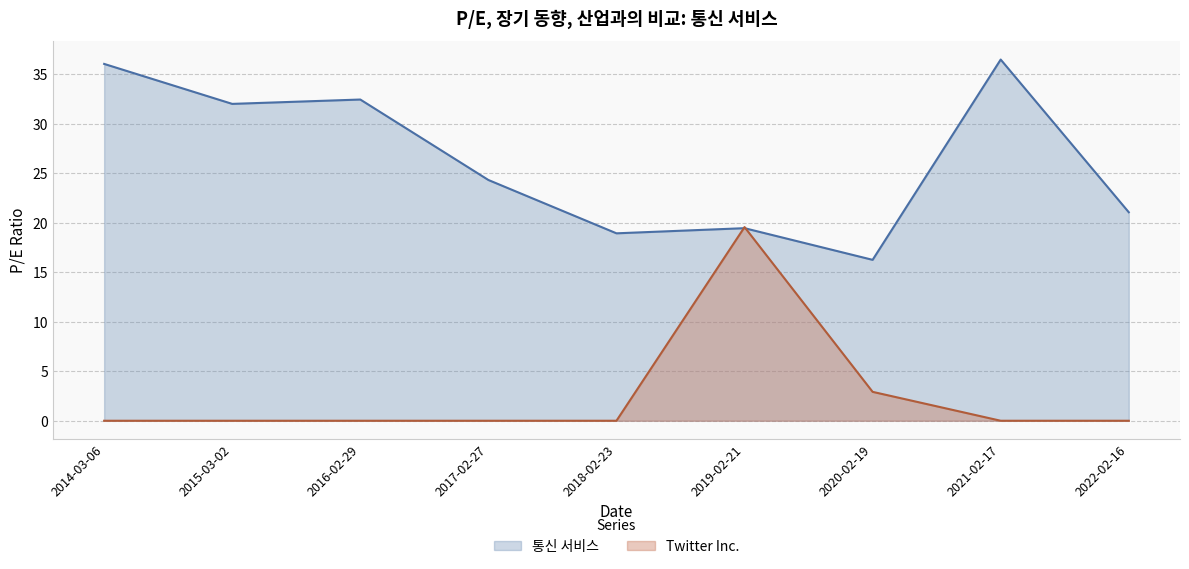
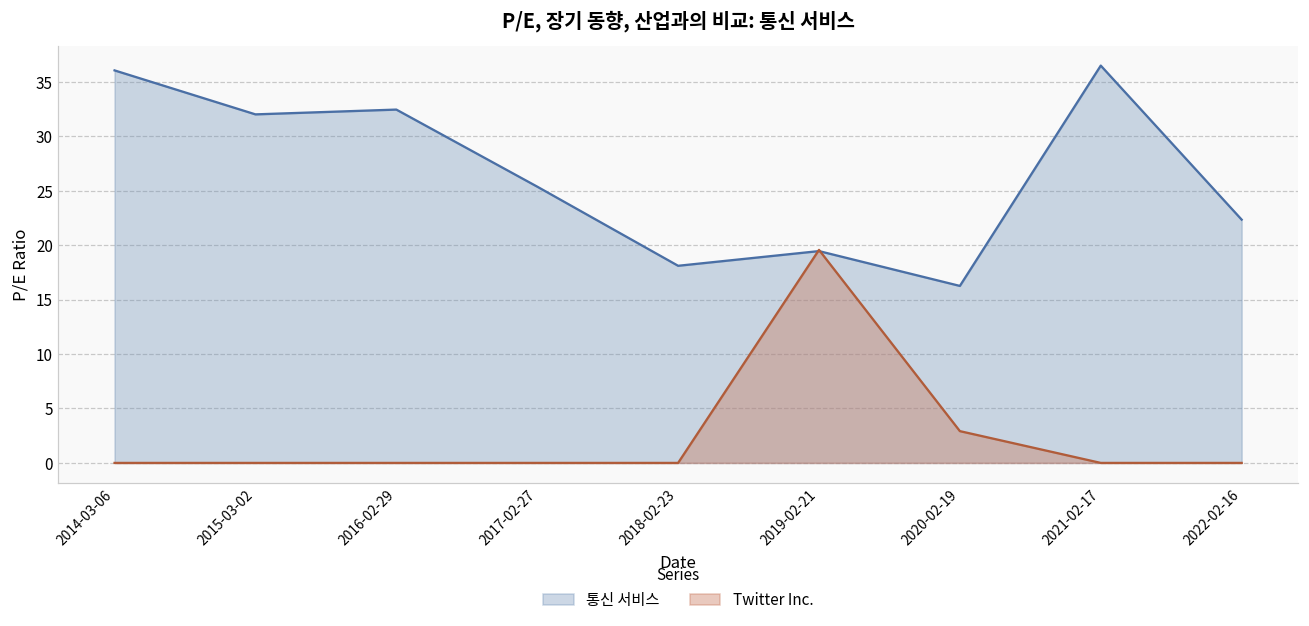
  {
    "통신 서비스": {
      "2014-03-06": 36,
      "2015-03-02": 32,
      "2016-02-29": 32,
-     "2017-02-27": 24,
-     "2018-02-23": 19,
+     "2017-02-27": 25,
+     "2018-02-23": 18,
      "2020-02-19": 16,
      "2021-02-17": 37,
-     "2022-02-16": 21
+     "2022-02-16": 22
    },
    "Twitter Inc.": {
      "2014-03-06": 0,
      "2015-03-02": 0,
      "2016-02-29": 0,
      "2017-02-27": 0,
      "2018-02-23": 0,
      "2020-02-19": 3,
      "2021-02-17": 0,
      "2022-02-16": 0
    }
  }
